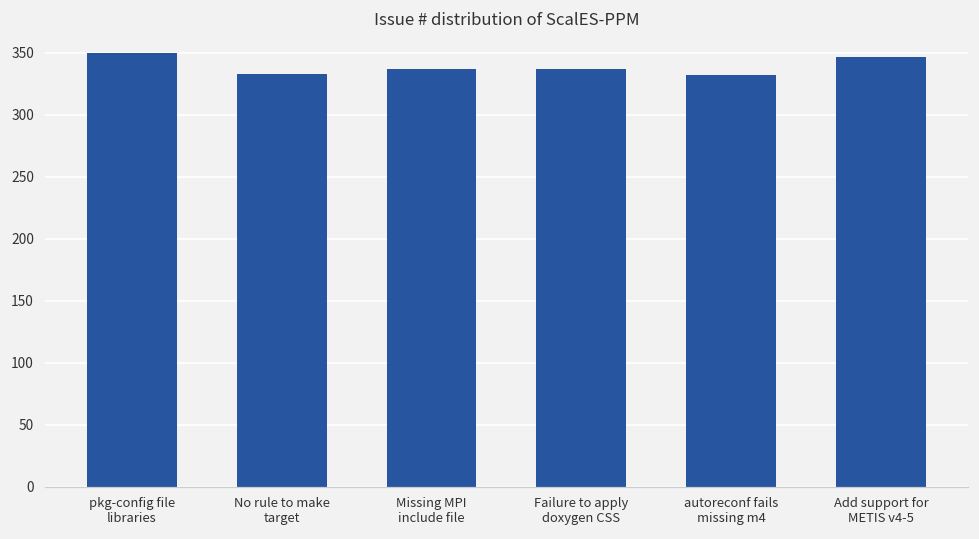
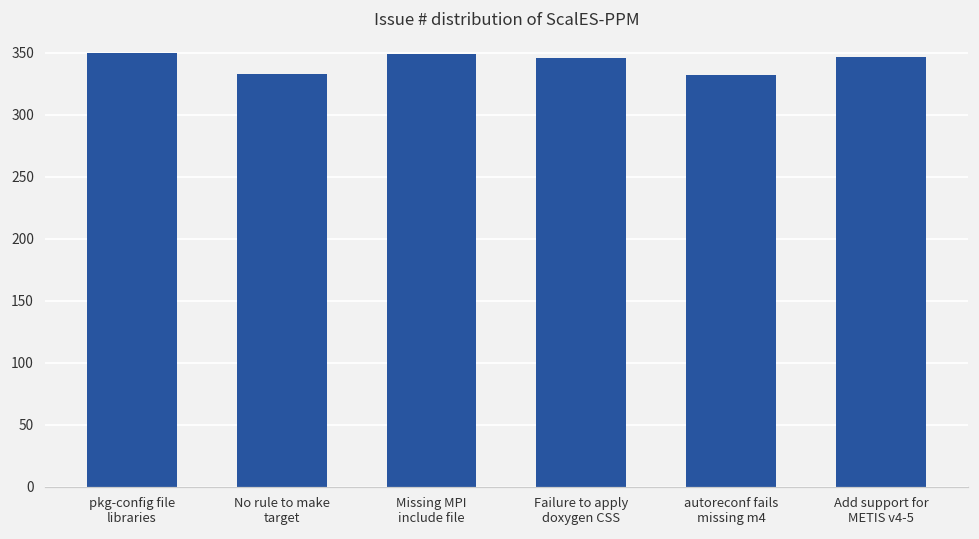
  {
    "pkg-config file libraries": 350,
    "No rule to make target": 333,
-   "Missing MPI include file": 337,
-   "Failure to apply doxygen CSS": 337,
+   "Missing MPI include file": 349,
+   "Failure to apply doxygen CSS": 346,
    "autoreconf fails missing m4": 332,
    "Add support for METIS v4-5": 347
  }
